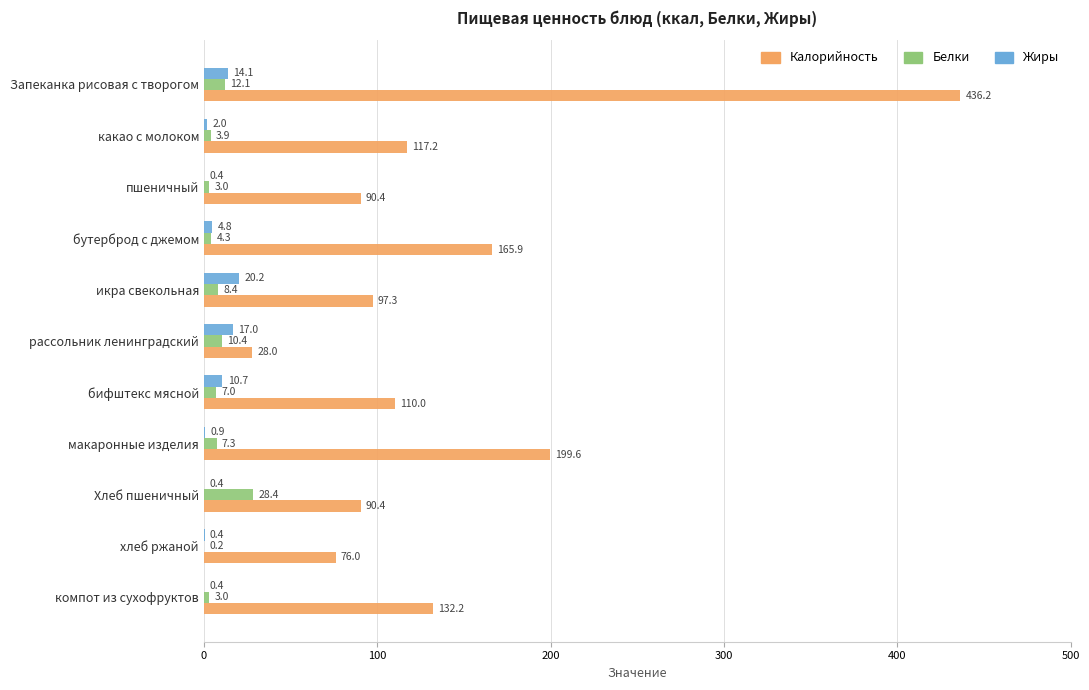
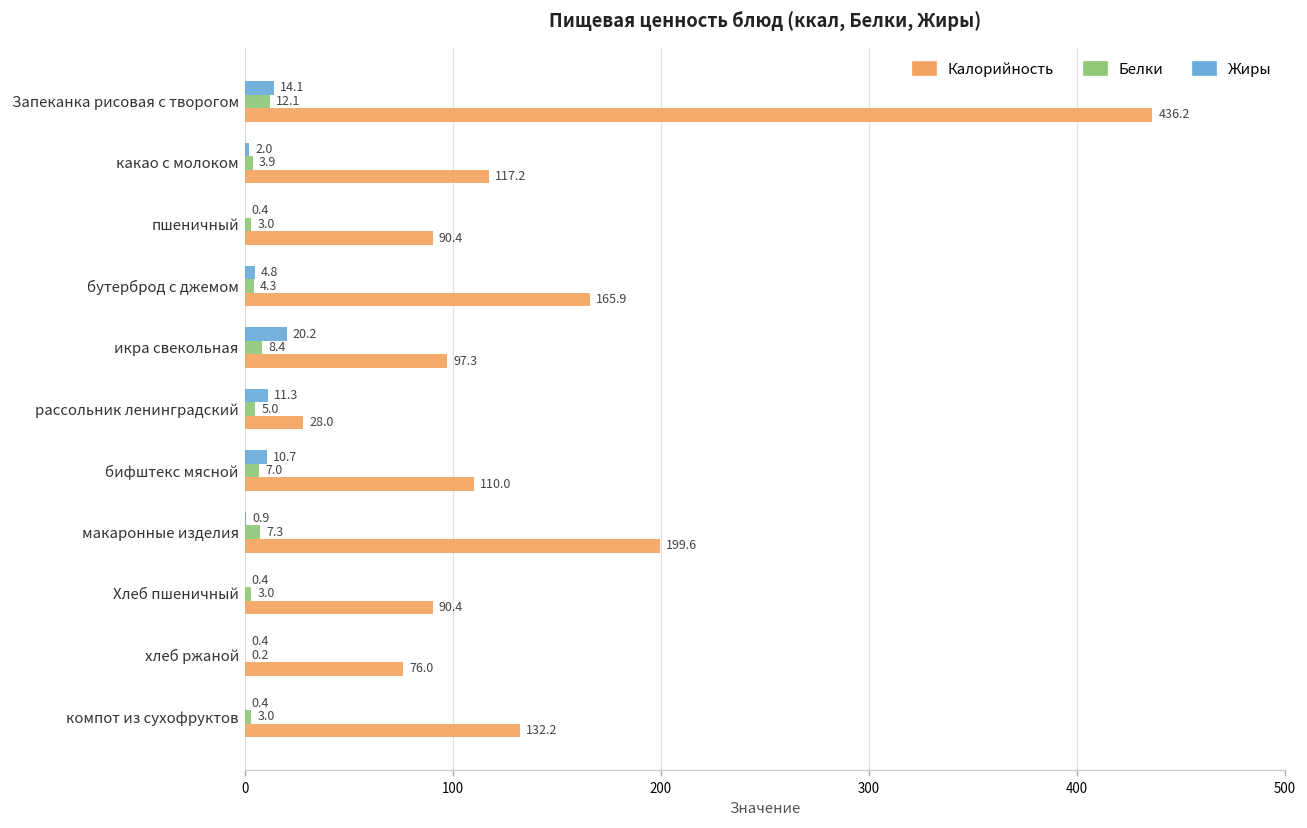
  {
    "Калорийность": {
      "Запеканка рисовая с творогом": 436.2,
      "какао с молоком": 117.2,
      "пшеничный": 90.4,
      "бутерброд с джемом": 165.9,
      "икра свекольная": 97.3,
      "рассольник ленинградский": 28.0,
      "бифштекс мясной": 110.0,
      "макаронные изделия": 199.6,
      "Хлеб пшеничный": 90.4,
      "хлеб ржаной": 76.0,
      "компот из сухофруктов": 132.2
    },
    "Белки": {
      "Запеканка рисовая с творогом": 12.1,
      "какао с молоком": 3.9,
      "пшеничный": 3.0,
      "бутерброд с джемом": 4.3,
      "икра свекольная": 8.4,
-     "рассольник ленинградский": 10.4,
+     "рассольник ленинградский": 5.0,
      "бифштекс мясной": 7.0,
      "макаронные изделия": 7.3,
-     "Хлеб пшеничный": 28.4,
+     "Хлеб пшеничный": 3.0,
      "хлеб ржаной": 0.2,
      "компот из сухофруктов": 3.0
    },
    "Жиры": {
      "Запеканка рисовая с творогом": 14.1,
      "какао с молоком": 2.0,
      "пшеничный": 0.4,
      "бутерброд с джемом": 4.8,
      "икра свекольная": 20.2,
-     "рассольник ленинградский": 17.0,
+     "рассольник ленинградский": 11.3,
      "бифштекс мясной": 10.7,
      "макаронные изделия": 0.9,
      "Хлеб пшеничный": 0.4,
      "хлеб ржаной": 0.4,
      "компот из сухофруктов": 0.4
    }
  }
